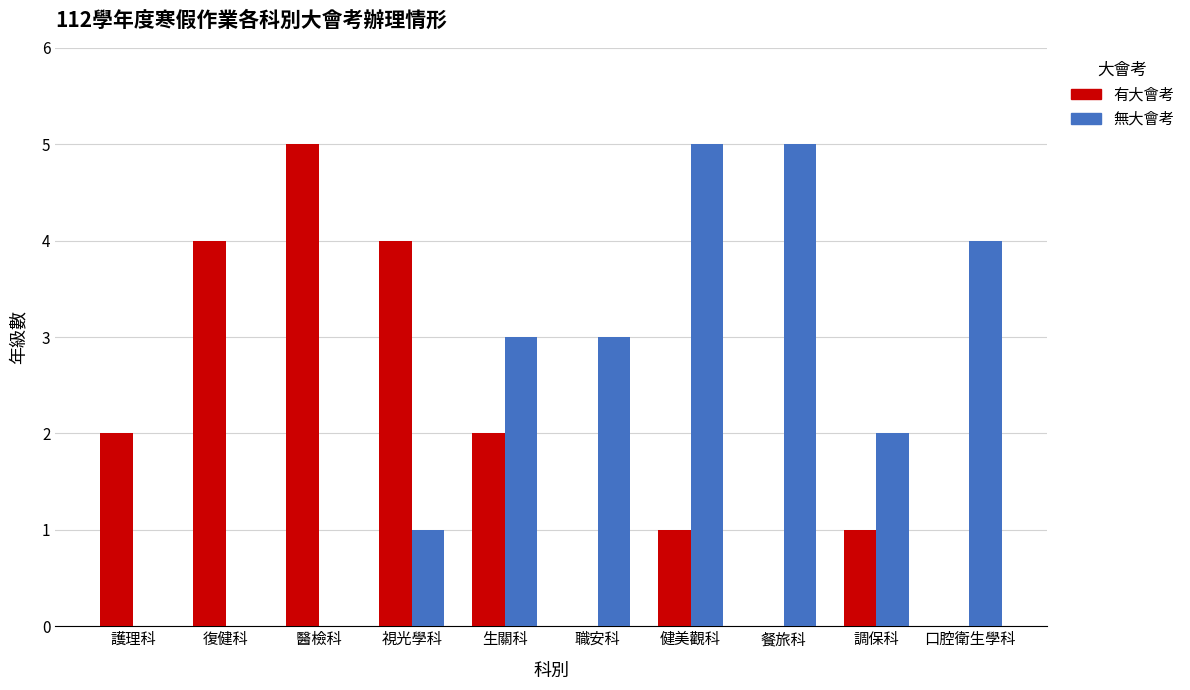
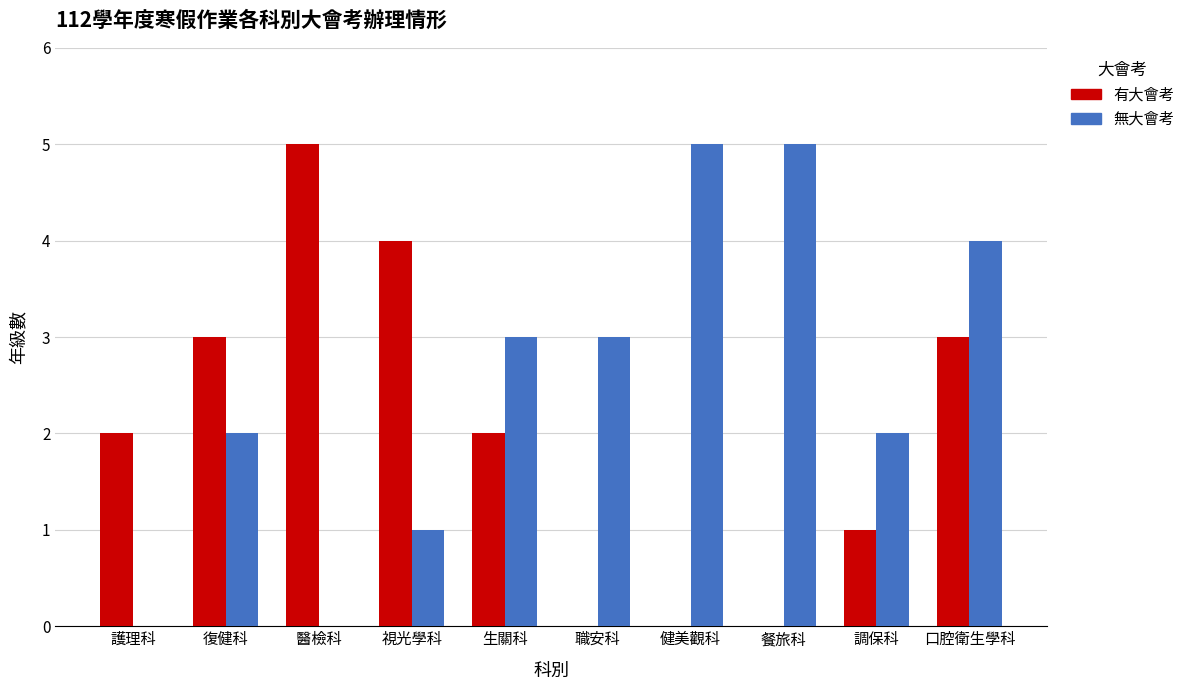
  {
    "有大會考": {
      "護理科": 2,
-     "復健科": 4,
+     "復健科": 3,
      "醫檢科": 5,
      "視光學科": 4,
      "生關科": 2,
      "職安科": 0,
-     "健美觀科": 1,
+     "健美觀科": 0,
      "餐旅科": 0,
      "調保科": 1,
-     "口腔衛生學科": 0
+     "口腔衛生學科": 3
    },
    "無大會考": {
      "護理科": 0,
-     "復健科": 0,
+     "復健科": 2,
      "醫檢科": 0,
      "視光學科": 1,
      "生關科": 3,
      "職安科": 3,
      "健美觀科": 5,
      "餐旅科": 5,
      "調保科": 2,
      "口腔衛生學科": 4
    }
  }
